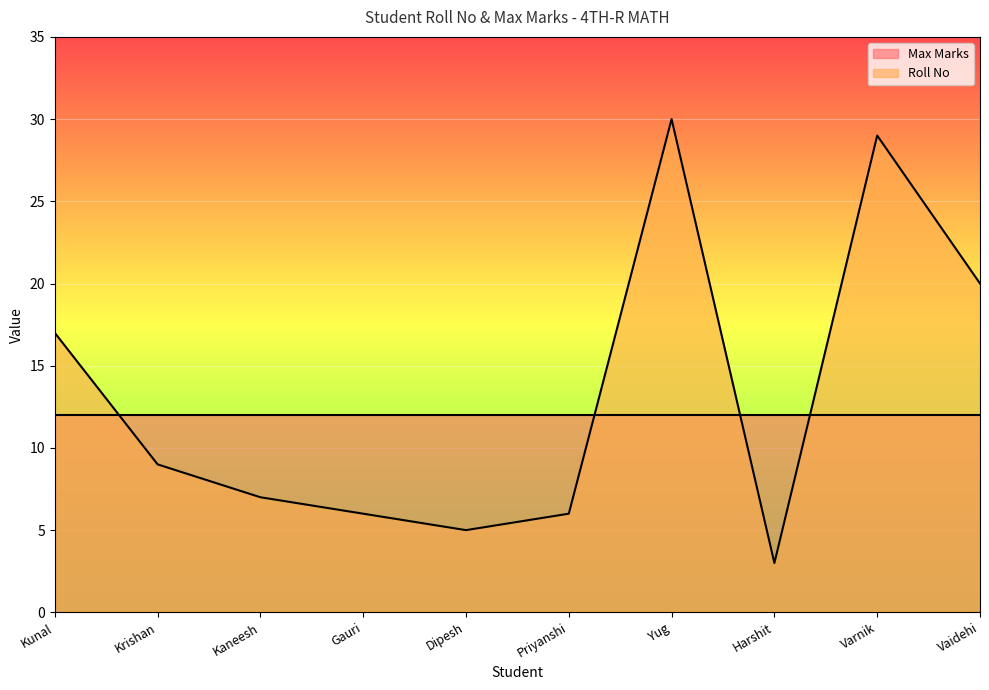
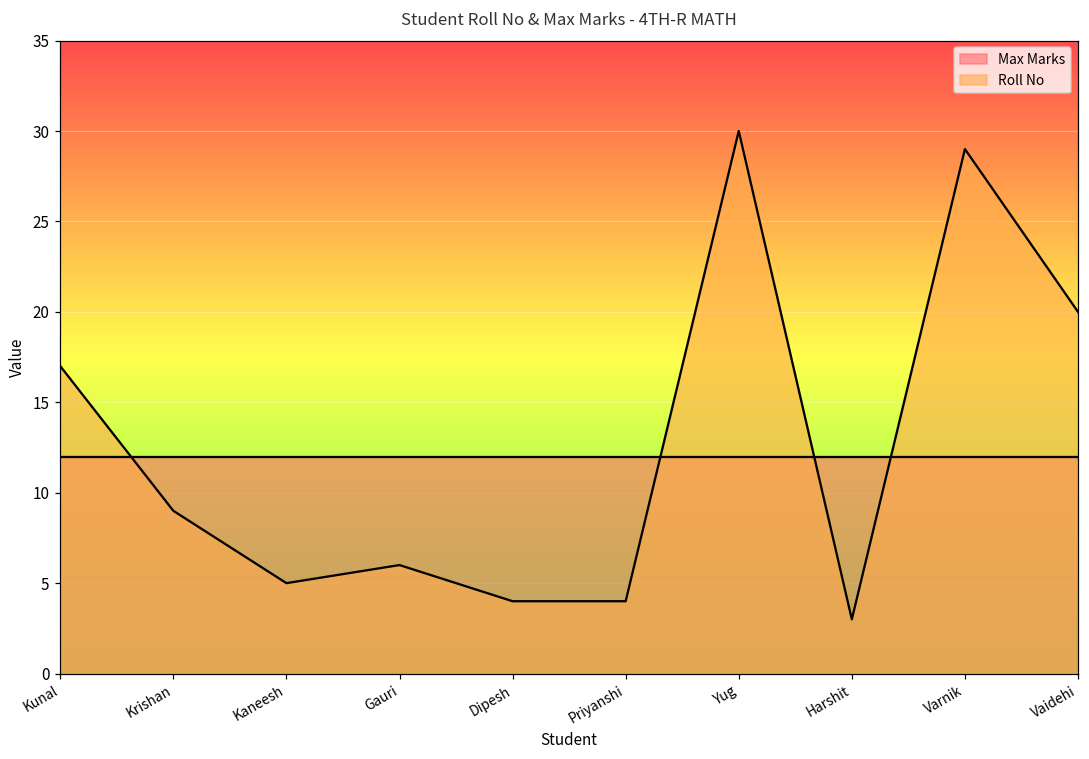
  {
    "Max Marks": {
      "Kunal": 12,
      "Krishan": 12,
      "Kaneesh": 12,
      "Gauri": 12,
      "Dipesh": 12,
      "Priyanshi": 12,
      "Yug": 12,
      "Harshit": 12,
      "Varnik": 12,
      "Vaidehi": 12
    },
    "Roll No": {
      "Kunal": 17,
      "Krishan": 9,
-     "Kaneesh": 7,
+     "Kaneesh": 5,
      "Gauri": 6,
-     "Dipesh": 5,
-     "Priyanshi": 6,
+     "Dipesh": 4,
+     "Priyanshi": 4,
      "Yug": 30,
      "Harshit": 3,
      "Varnik": 29,
      "Vaidehi": 20
    }
  }
